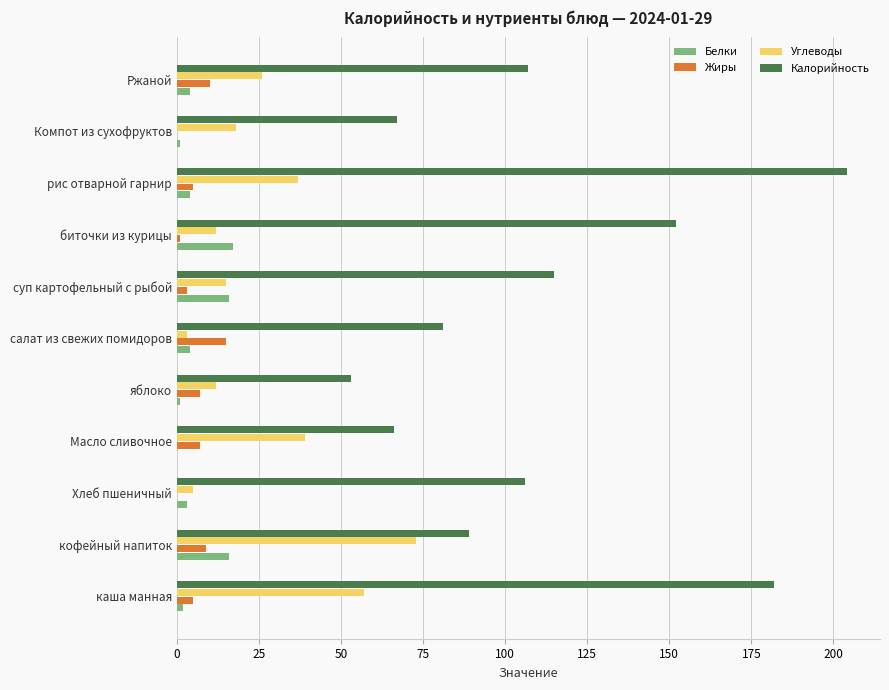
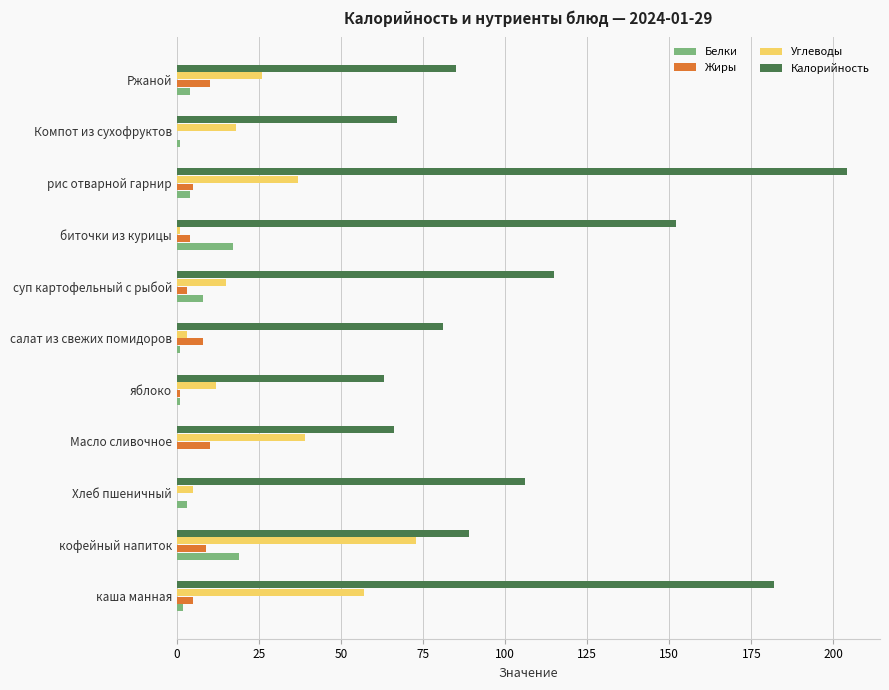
  {
    "Белки": {
      "Ржаной": 4,
      "Компот из сухофруктов": 1,
      "рис отварной гарнир": 4,
      "биточки из курицы": 17,
-     "суп картофельный с рыбой": 16,
-     "салат из свежих помидоров": 4,
+     "суп картофельный с рыбой": 8,
+     "салат из свежих помидоров": 1,
      "яблоко": 1,
      "Масло сливочное": 0,
      "Хлеб пшеничный": 3,
-     "кофейный напиток": 16,
+     "кофейный напиток": 19,
      "каша манная": 2
    },
    "Жиры": {
      "Ржаной": 10,
      "Компот из сухофруктов": 0,
      "рис отварной гарнир": 5,
-     "биточки из курицы": 1,
+     "биточки из курицы": 4,
      "суп картофельный с рыбой": 3,
-     "салат из свежих помидоров": 15,
-     "яблоко": 7,
-     "Масло сливочное": 7,
+     "салат из свежих помидоров": 8,
+     "яблоко": 1,
+     "Масло сливочное": 10,
      "Хлеб пшеничный": 0,
      "кофейный напиток": 9,
      "каша манная": 5
    },
    "Углеводы": {
      "Ржаной": 26,
      "Компот из сухофруктов": 18,
      "рис отварной гарнир": 37,
-     "биточки из курицы": 12,
+     "биточки из курицы": 1,
      "суп картофельный с рыбой": 15,
      "салат из свежих помидоров": 3,
      "яблоко": 12,
      "Масло сливочное": 39,
      "Хлеб пшеничный": 5,
      "кофейный напиток": 73,
      "каша манная": 57
    },
    "Калорийность": {
-     "Ржаной": 107,
+     "Ржаной": 85,
      "Компот из сухофруктов": 67,
      "рис отварной гарнир": 204,
      "биточки из курицы": 152,
      "суп картофельный с рыбой": 115,
      "салат из свежих помидоров": 81,
-     "яблоко": 53,
+     "яблоко": 63,
      "Масло сливочное": 66,
      "Хлеб пшеничный": 106,
      "кофейный напиток": 89,
      "каша манная": 182
    }
  }
